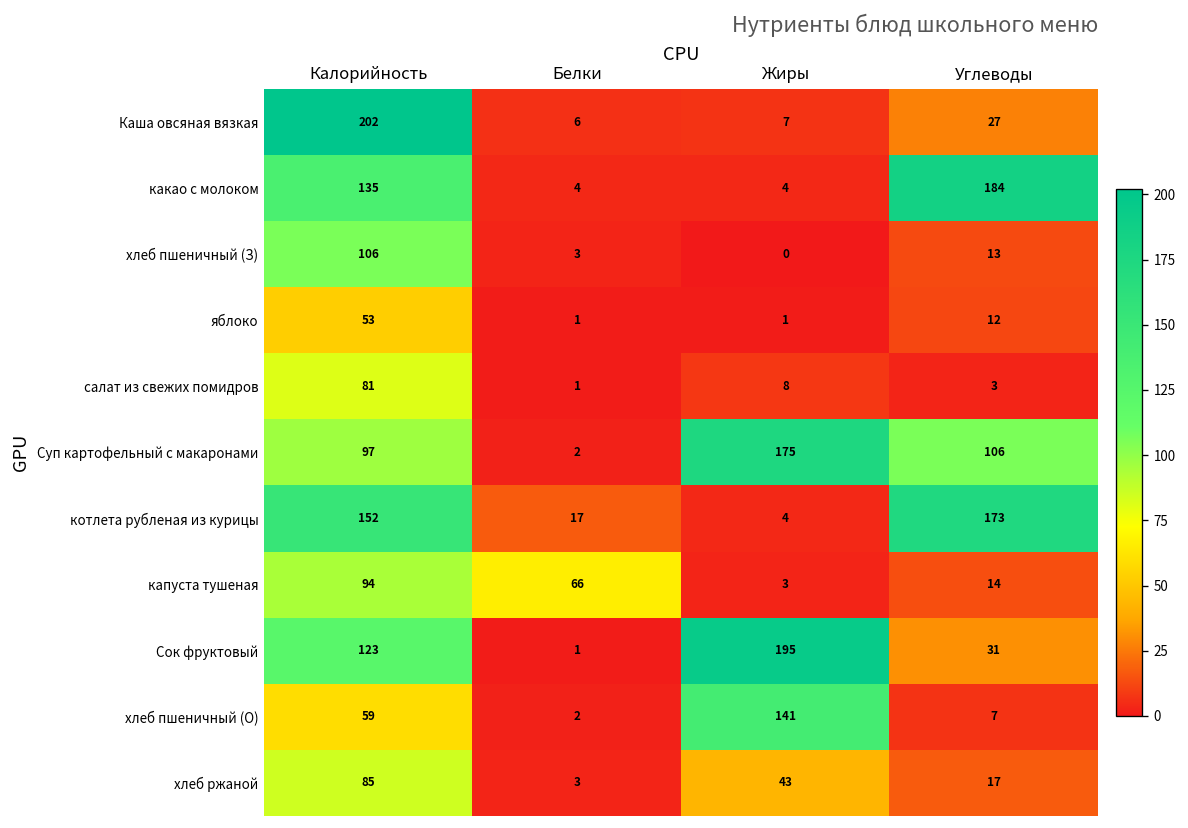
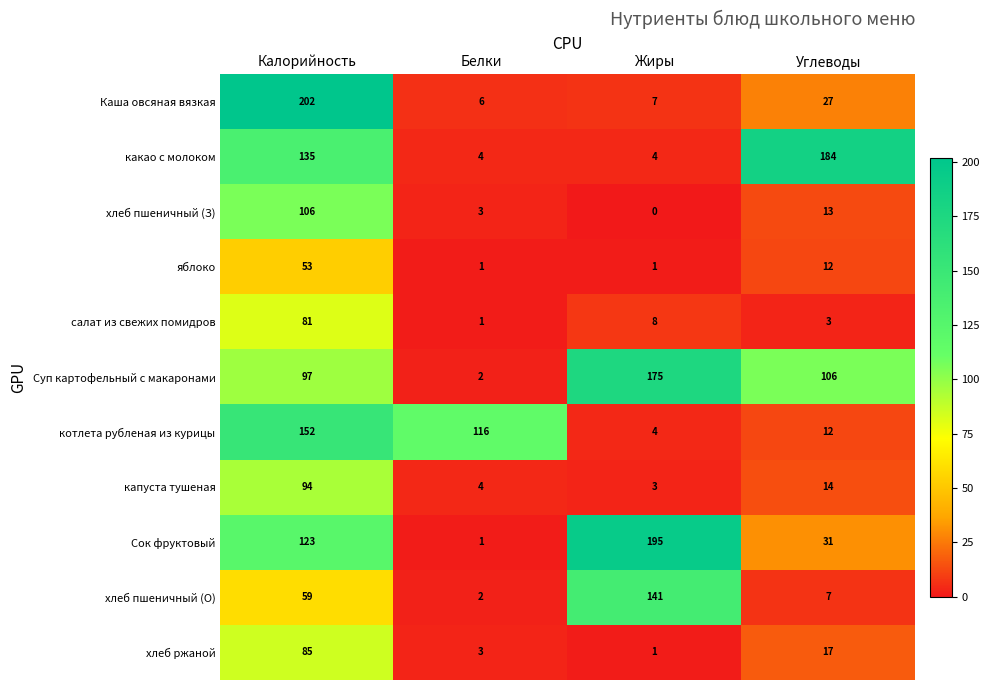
  {
    "Каша овсяная вязкая": {
      "Калорийность": 202,
      "Белки": 6,
      "Жиры": 7,
      "Углеводы": 27
    },
    "какао с молоком": {
      "Калорийность": 135,
      "Белки": 4,
      "Жиры": 4,
      "Углеводы": 184
    },
    "хлеб пшеничный (З)": {
      "Калорийность": 106,
      "Белки": 3,
      "Жиры": 0,
      "Углеводы": 13
    },
    "яблоко": {
      "Калорийность": 53,
      "Белки": 1,
      "Жиры": 1,
      "Углеводы": 12
    },
    "салат из свежих помидров": {
      "Калорийность": 81,
      "Белки": 1,
      "Жиры": 8,
      "Углеводы": 3
    },
    "Суп картофельный с макаронами": {
      "Калорийность": 97,
      "Белки": 2,
      "Жиры": 175,
      "Углеводы": 106
    },
    "котлета рубленая из курицы": {
      "Калорийность": 152,
-     "Белки": 17,
+     "Белки": 116,
      "Жиры": 4,
-     "Углеводы": 173
+     "Углеводы": 12
    },
    "капуста тушеная": {
      "Калорийность": 94,
-     "Белки": 66,
+     "Белки": 4,
      "Жиры": 3,
      "Углеводы": 14
    },
    "Сок фруктовый": {
      "Калорийность": 123,
      "Белки": 1,
      "Жиры": 195,
      "Углеводы": 31
    },
    "хлеб пшеничный (О)": {
      "Калорийность": 59,
      "Белки": 2,
      "Жиры": 141,
      "Углеводы": 7
    },
    "хлеб ржаной": {
      "Калорийность": 85,
      "Белки": 3,
-     "Жиры": 43,
+     "Жиры": 1,
      "Углеводы": 17
    }
  }
